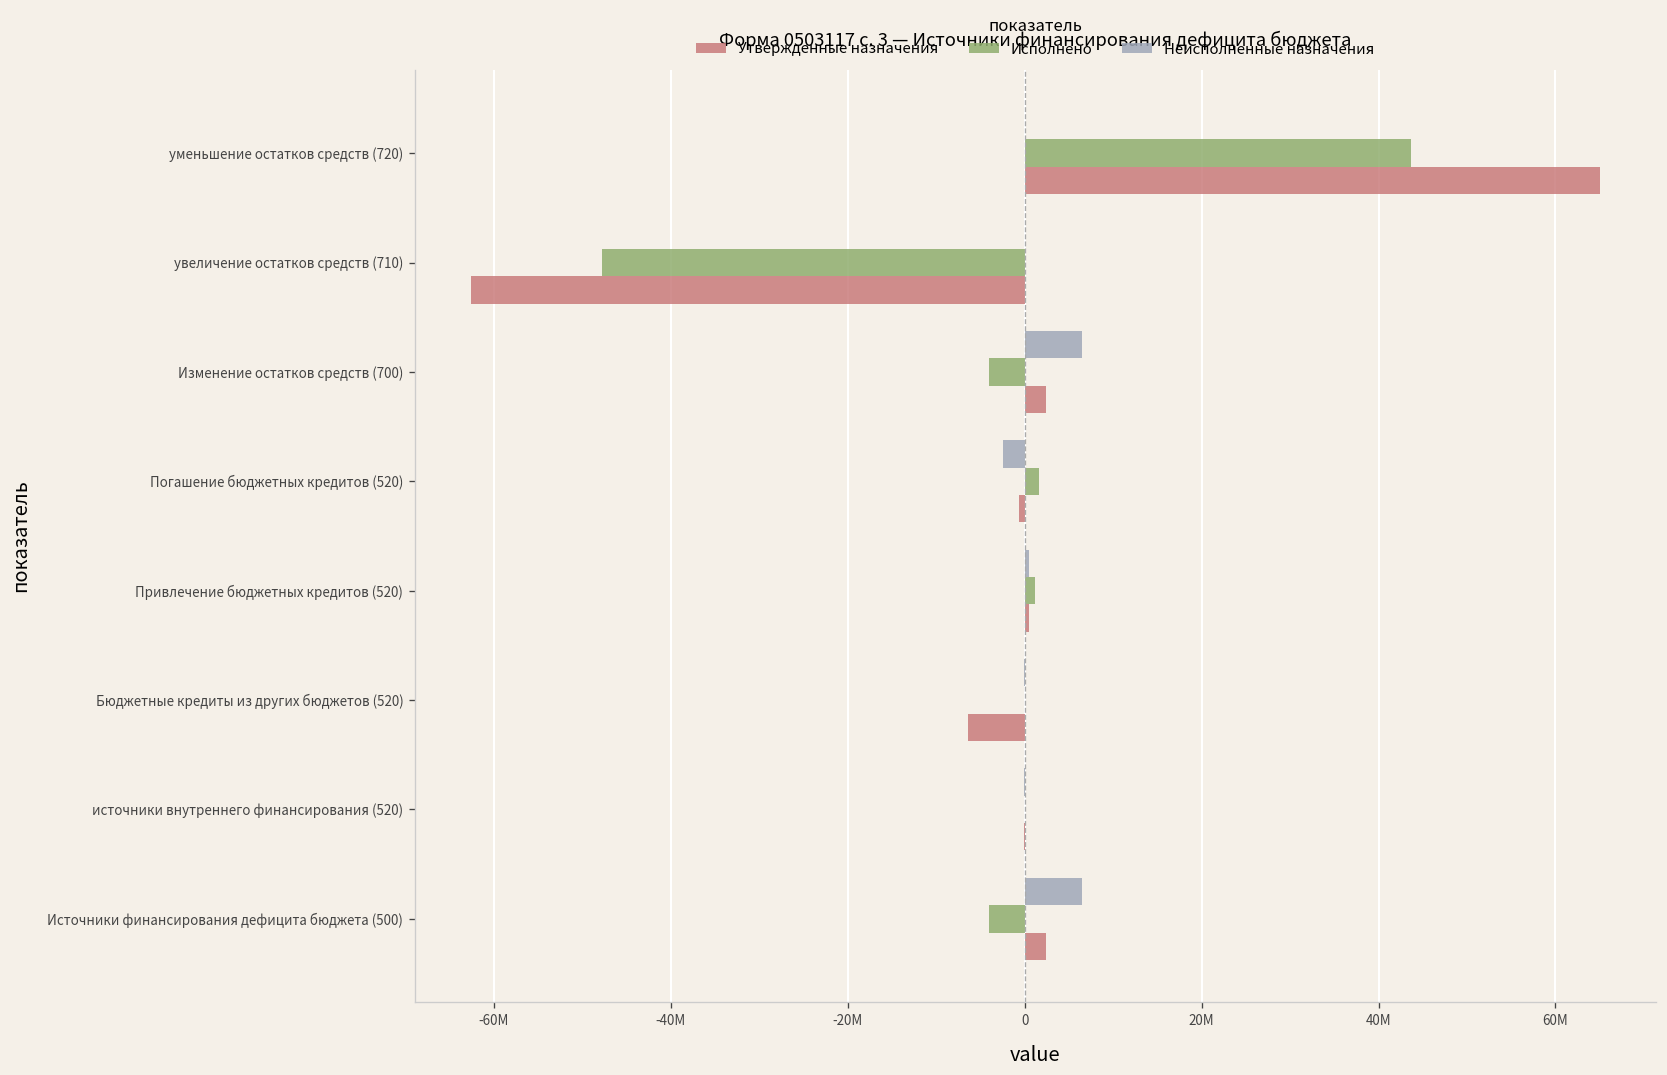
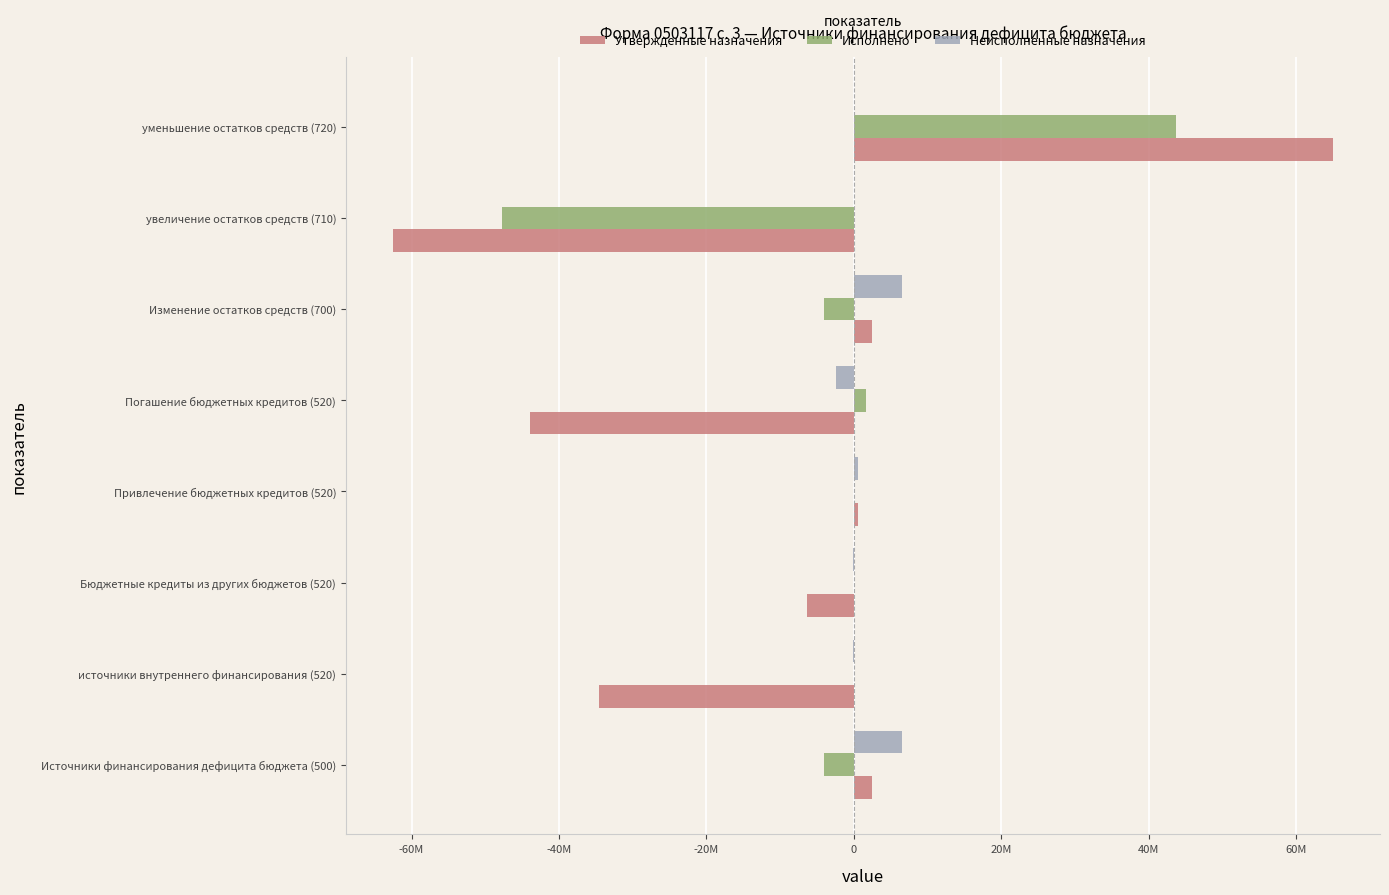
  {
    "Утвержденные назначения": {
      "уменьшение остатков средств (720)": 65000000,
      "увеличение остатков средств (710)": -63000000,
      "Изменение остатков средств (700)": 2000000,
-     "Погашение бюджетных кредитов (520)": -1000000,
+     "Погашение бюджетных кредитов (520)": -44000000,
      "Привлечение бюджетных кредитов (520)": 1000000,
      "Бюджетные кредиты из других бюджетов (520)": -6000000,
-     "источники внутреннего финансирования (520)": 0,
+     "источники внутреннего финансирования (520)": -35000000,
      "Источники финансирования дефицита бюджета (500)": 2000000
    },
    "Исполнено": {
      "уменьшение остатков средств (720)": 44000000,
      "увеличение остатков средств (710)": -48000000,
      "Изменение остатков средств (700)": -4000000,
      "Погашение бюджетных кредитов (520)": 2000000,
-     "Привлечение бюджетных кредитов (520)": 1000000,
+     "Привлечение бюджетных кредитов (520)": 0,
      "Бюджетные кредиты из других бюджетов (520)": 0,
      "источники внутреннего финансирования (520)": 0,
      "Источники финансирования дефицита бюджета (500)": -4000000
    },
    "Неисполненные назначения": {
      "уменьшение остатков средств (720)": 0,
      "увеличение остатков средств (710)": 0,
      "Изменение остатков средств (700)": 7000000,
      "Погашение бюджетных кредитов (520)": -2000000,
      "Привлечение бюджетных кредитов (520)": 1000000,
      "Источники финансирования дефицита бюджета (500)": 6000000
    }
  }
